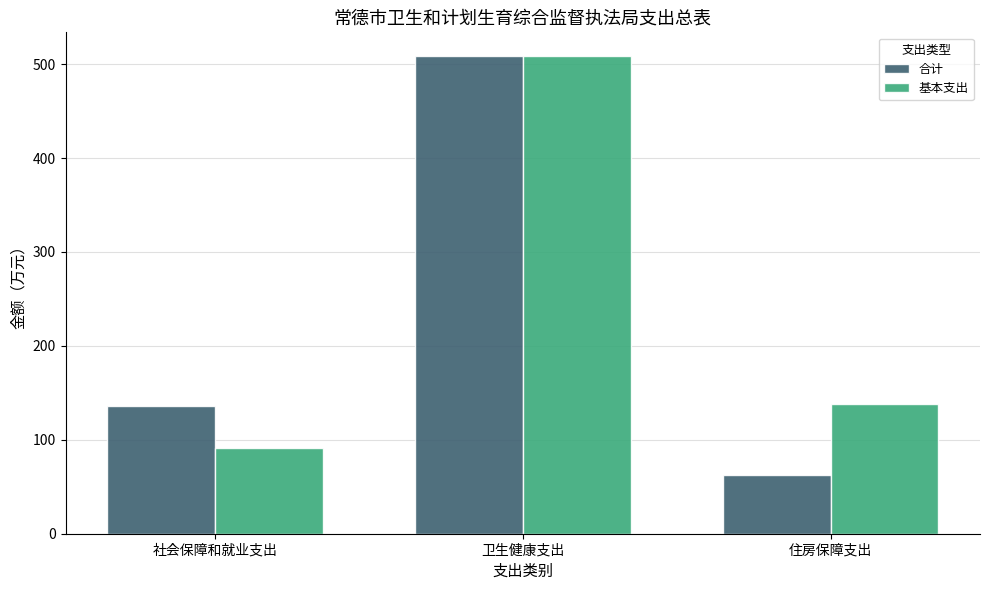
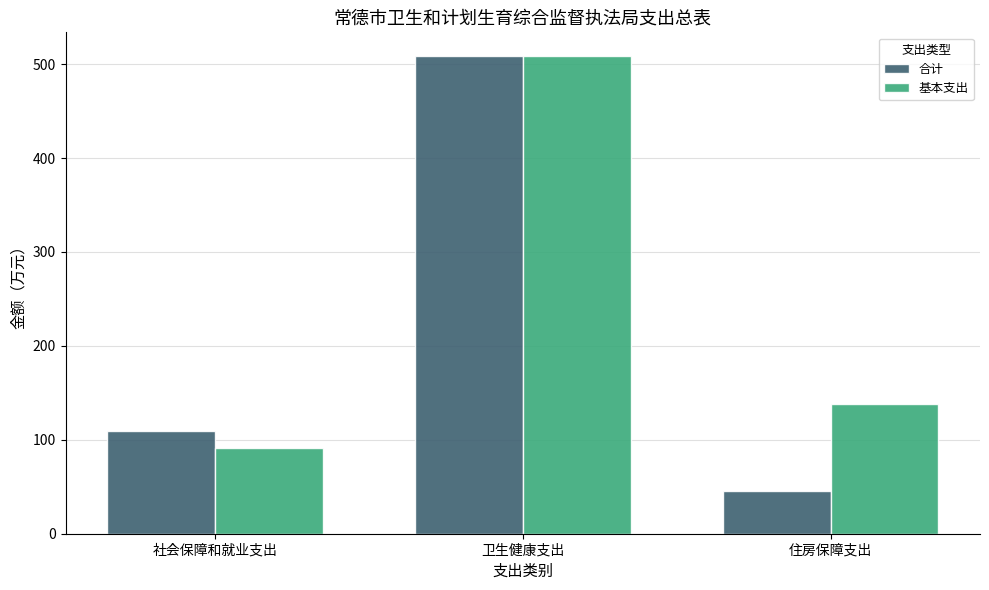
  {
    "合计": {
-     "社会保障和就业支出": 140,
+     "社会保障和就业支出": 110,
      "卫生健康支出": 510,
-     "住房保障支出": 60
+     "住房保障支出": 50
    },
    "基本支出": {
      "社会保障和就业支出": 90,
      "卫生健康支出": 510,
      "住房保障支出": 140
    }
  }
